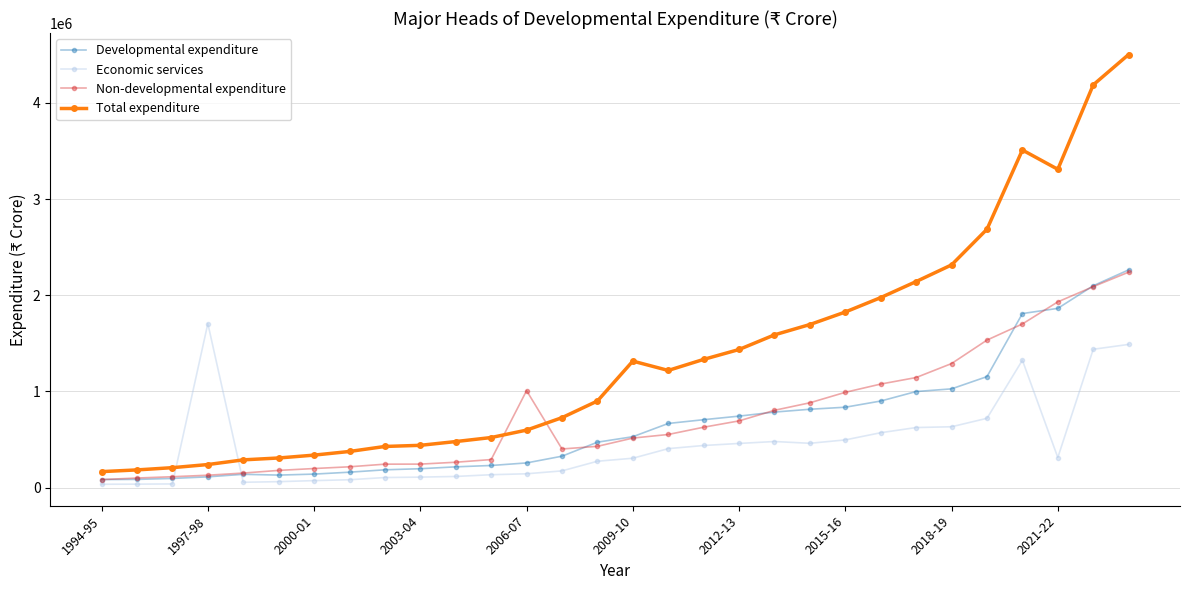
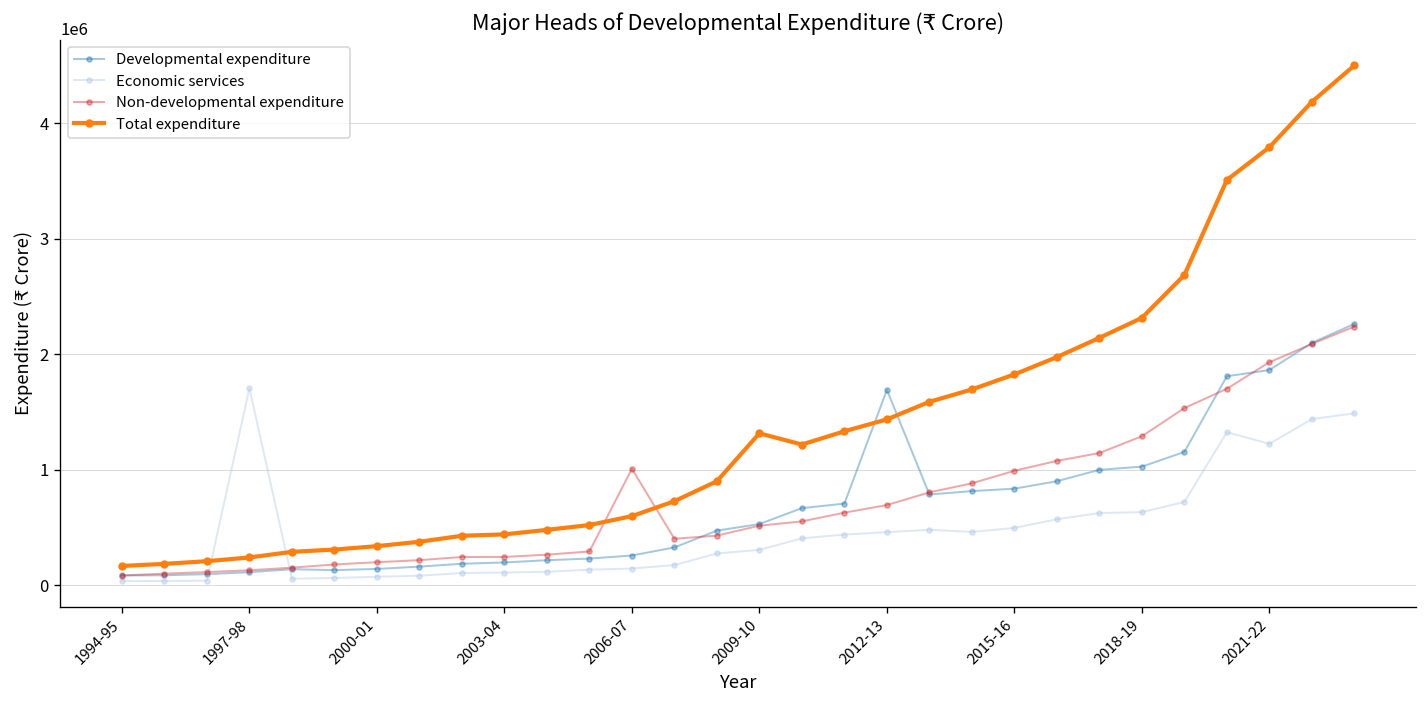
  {
    "Developmental expenditure": {
      "2000-01": 100000,
      "2003-04": 200000,
      "2006-07": 300000,
-     "2012-13": 700000,
+     "2012-13": 1700000,
      "2015-16": 800000,
      "2018-19": 1000000,
      "2021-22": 1900000
    },
    "Economic services": {
      "1994-95": 0,
      "1997-98": 1700000,
      "2000-01": 100000,
      "2003-04": 100000,
      "2006-07": 100000,
      "2009-10": 300000,
      "2012-13": 500000,
      "2015-16": 500000,
      "2018-19": 600000,
-     "2021-22": 300000
+     "2021-22": 1200000
    },
    "Non-developmental expenditure": {
      "2000-01": 200000,
      "2003-04": 200000,
      "2006-07": 1000000,
      "2012-13": 700000,
      "2015-16": 1000000,
      "2018-19": 1300000,
      "2021-22": 1900000
    },
    "Total expenditure": {
      "1994-95": 200000,
      "1997-98": 200000,
      "2000-01": 300000,
      "2003-04": 400000,
      "2006-07": 600000,
      "2009-10": 1300000,
      "2012-13": 1400000,
      "2015-16": 1800000,
      "2018-19": 2300000,
-     "2021-22": 3300000
+     "2021-22": 3800000
    }
  }
